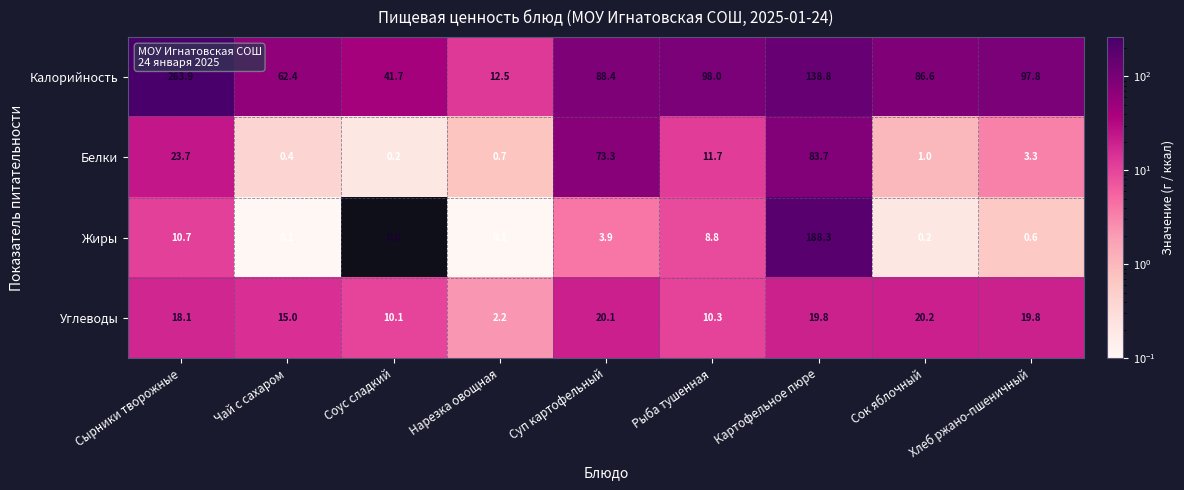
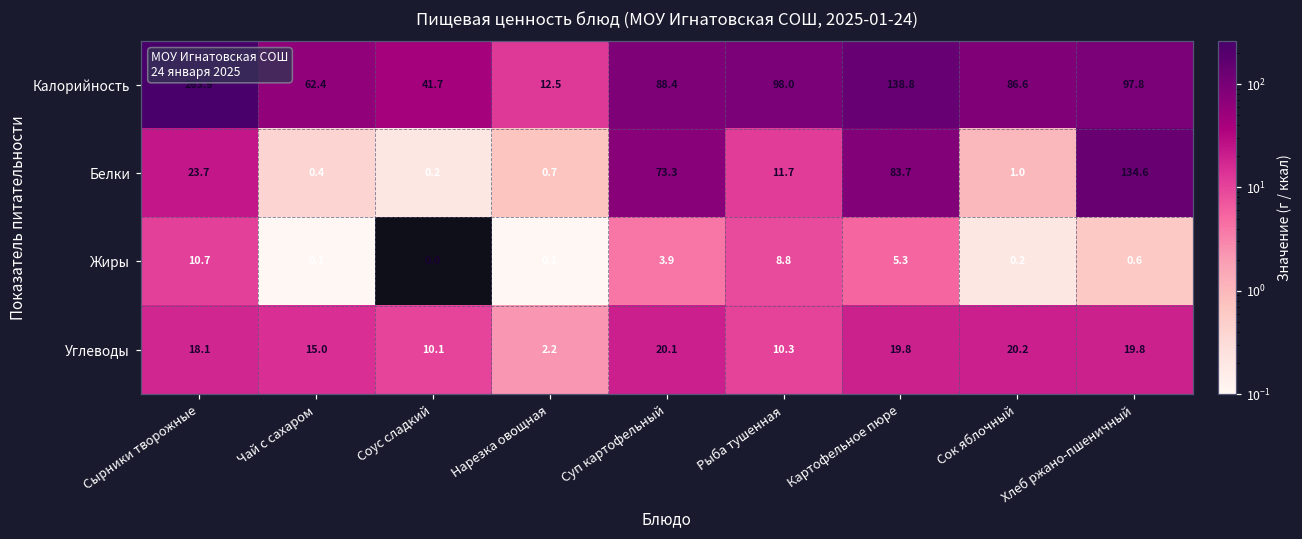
  {
    "Калорийность": {
      "Сырники творожные": 263.9,
      "Чай с сахаром": 62.4,
      "Соус сладкий": 41.7,
      "Нарезка овощная": 12.5,
      "Суп картофельный": 88.4,
      "Рыба тушенная": 98.0,
      "Картофельное пюре": 138.8,
      "Сок яблочный": 86.6,
      "Хлеб ржано-пшеничный": 97.8
    },
    "Белки": {
      "Сырники творожные": 23.7,
      "Нарезка овощная": 0.7,
      "Суп картофельный": 73.3,
      "Рыба тушенная": 11.7,
      "Картофельное пюре": 83.7,
      "Сок яблочный": 1.0,
-     "Хлеб ржано-пшеничный": 3.3
+     "Хлеб ржано-пшеничный": 134.6
    },
    "Жиры": {
      "Сырники творожные": 10.7,
      "Суп картофельный": 3.9,
      "Рыба тушенная": 8.8,
-     "Картофельное пюре": 188.3,
+     "Картофельное пюре": 5.3,
      "Хлеб ржано-пшеничный": 0.6
    },
    "Углеводы": {
      "Сырники творожные": 18.1,
      "Чай с сахаром": 15.0,
      "Соус сладкий": 10.1,
      "Нарезка овощная": 2.2,
      "Суп картофельный": 20.1,
      "Рыба тушенная": 10.3,
      "Картофельное пюре": 19.8,
      "Сок яблочный": 20.2,
      "Хлеб ржано-пшеничный": 19.8
    }
  }
